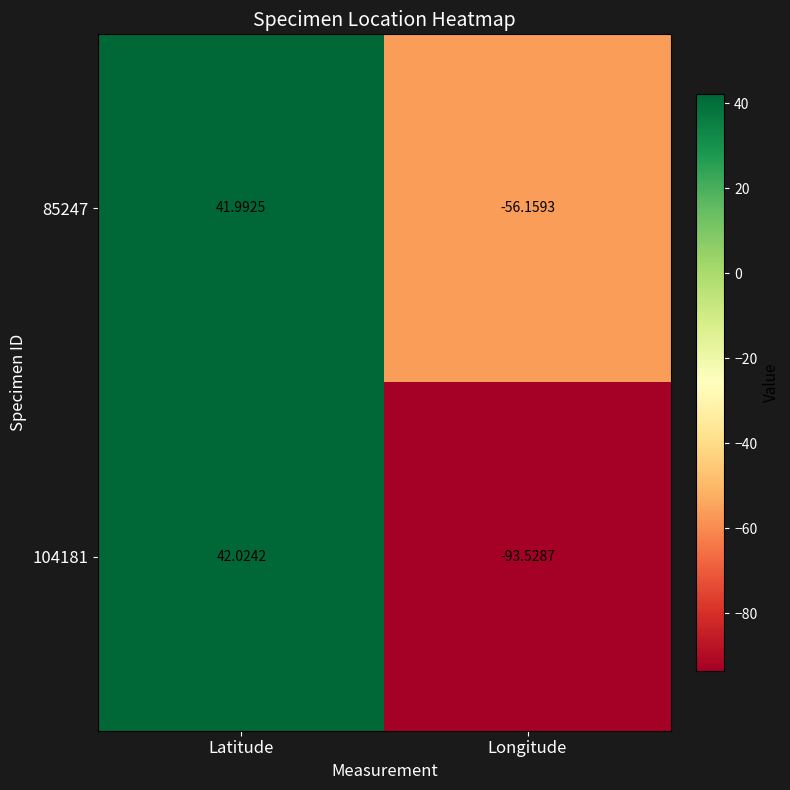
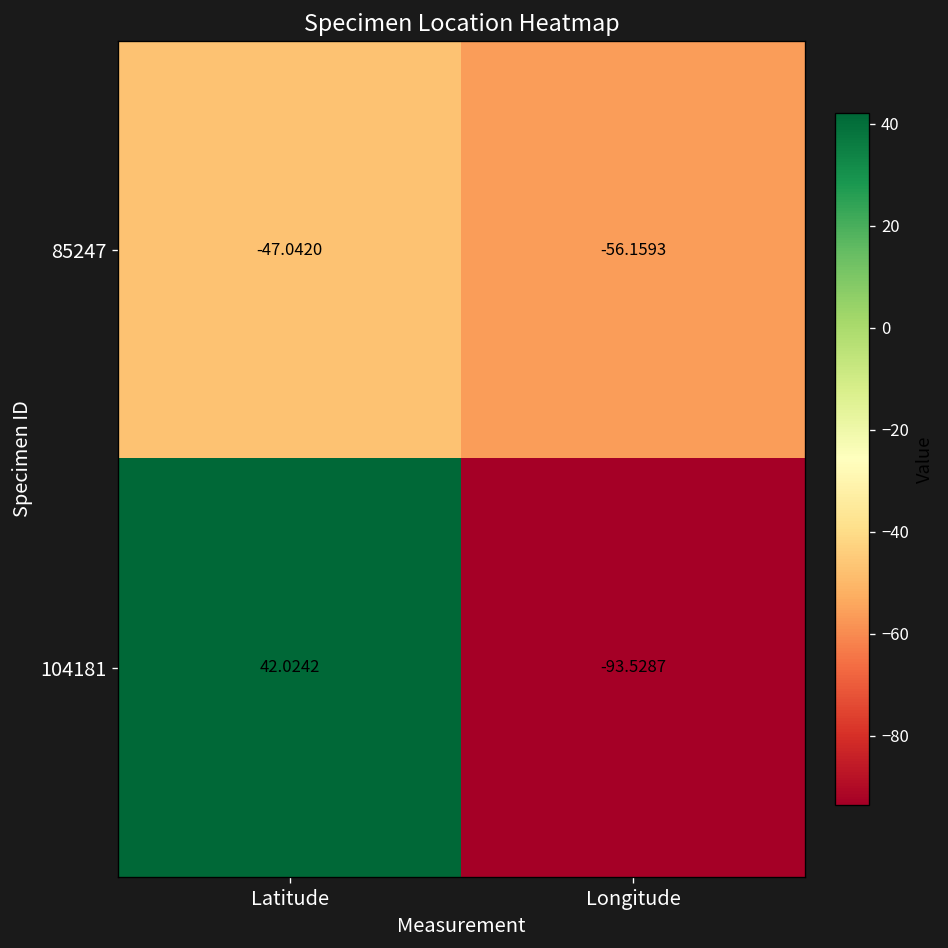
  {
    "85247": {
-     "Latitude": 41.9925,
+     "Latitude": -47.0420,
      "Longitude": -56.1593
    },
    "104181": {
      "Latitude": 42.0242,
      "Longitude": -93.5287
    }
  }
